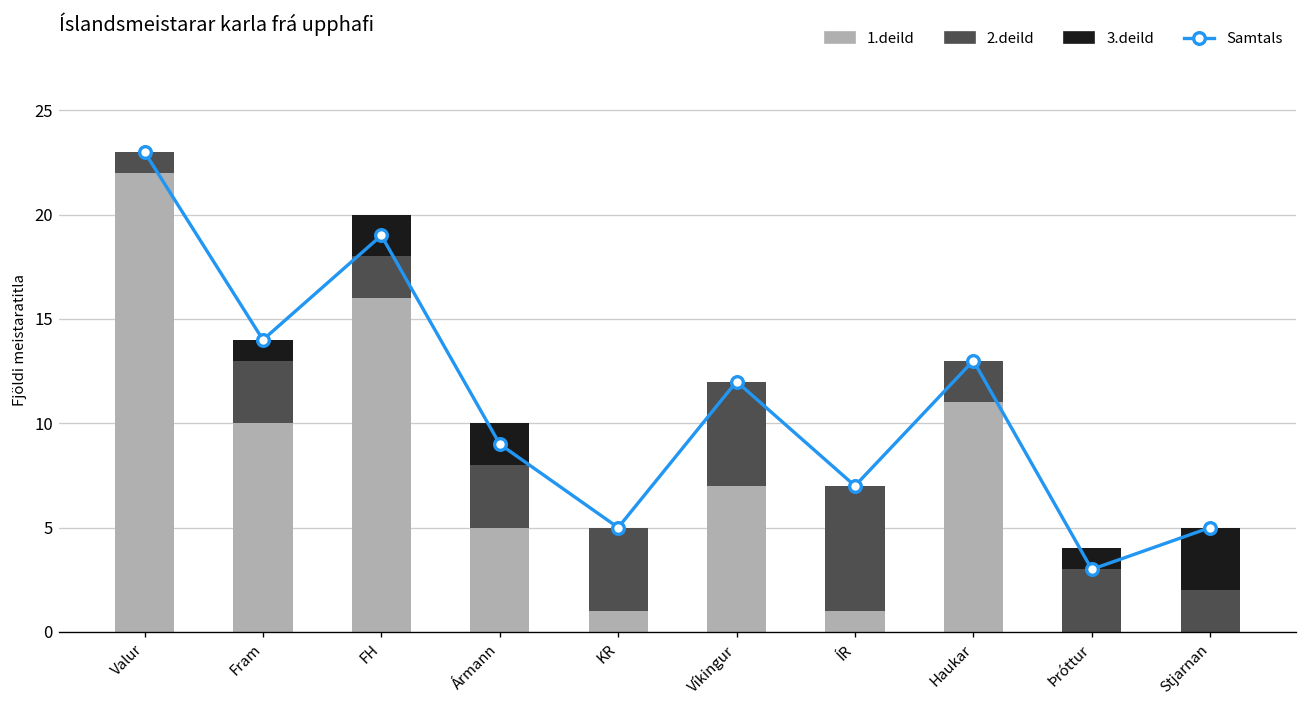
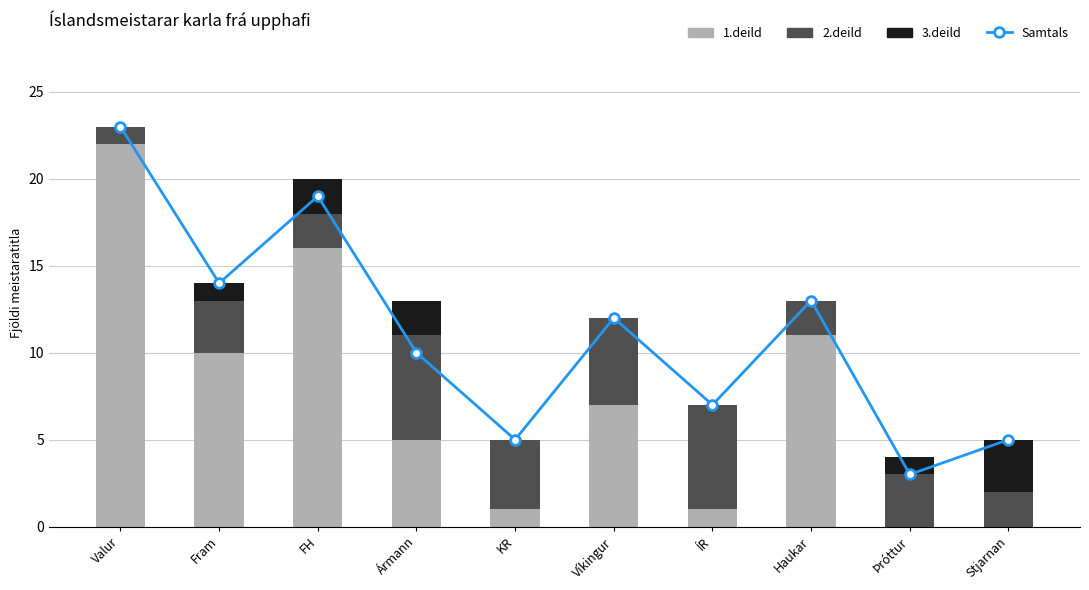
  {
    "1.deild": {
      "Valur": 22,
      "Fram": 10,
      "FH": 16,
      "Ármann": 5,
      "KR": 1,
      "Víkingur": 7,
      "ÍR": 1,
      "Haukar": 11,
      "Þróttur": 0,
      "Stjarnan": 0
    },
    "Samtals": {
      "Valur": 23,
      "Fram": 14,
      "FH": 19,
-     "Ármann": 9,
+     "Ármann": 10,
      "KR": 5,
      "Víkingur": 12,
      "ÍR": 7,
      "Haukar": 13,
      "Þróttur": 3,
      "Stjarnan": 5
    },
    "2.deild": {
      "Valur": 1,
      "Fram": 3,
      "FH": 2,
-     "Ármann": 3,
+     "Ármann": 6,
      "KR": 4,
      "Víkingur": 5,
      "ÍR": 6,
      "Haukar": 2,
      "Þróttur": 3,
      "Stjarnan": 2
    },
    "3.deild": {
      "Valur": 0,
      "Fram": 1,
      "FH": 2,
      "Ármann": 2,
      "KR": 0,
      "Víkingur": 0,
      "ÍR": 0,
      "Haukar": 0,
      "Þróttur": 1,
      "Stjarnan": 3
    }
  }
